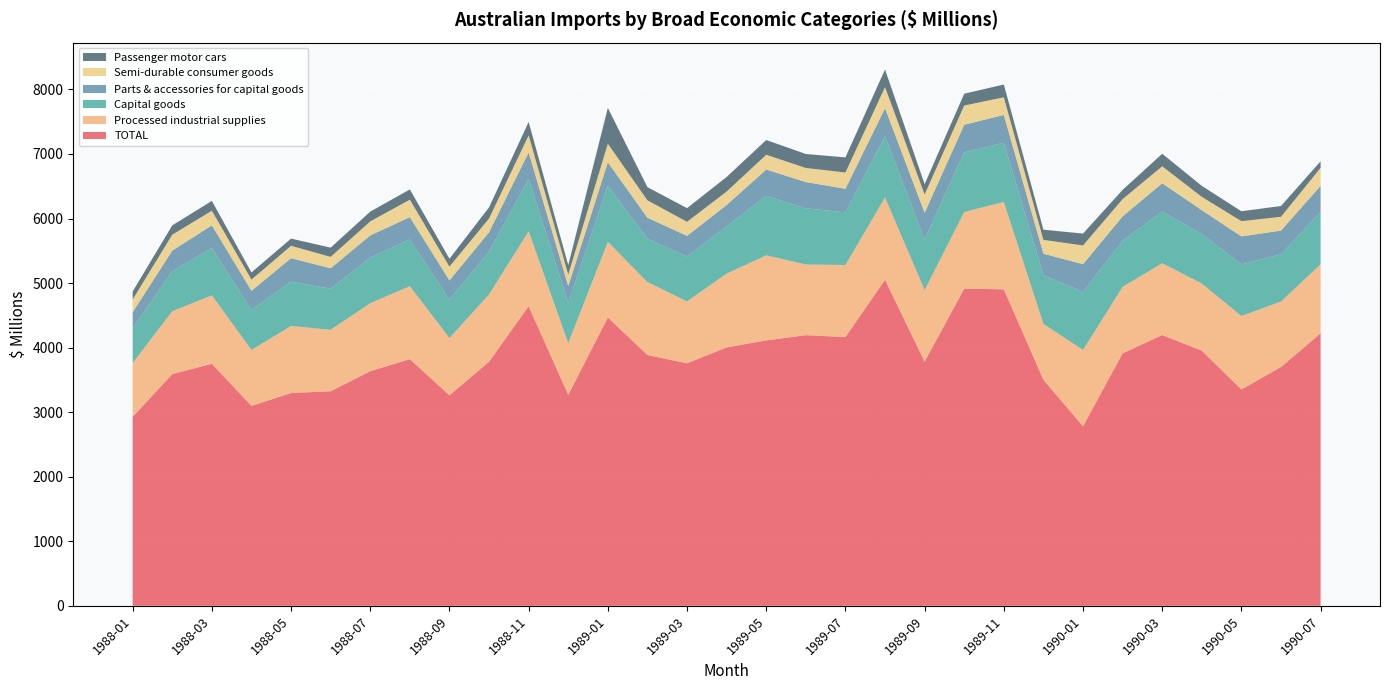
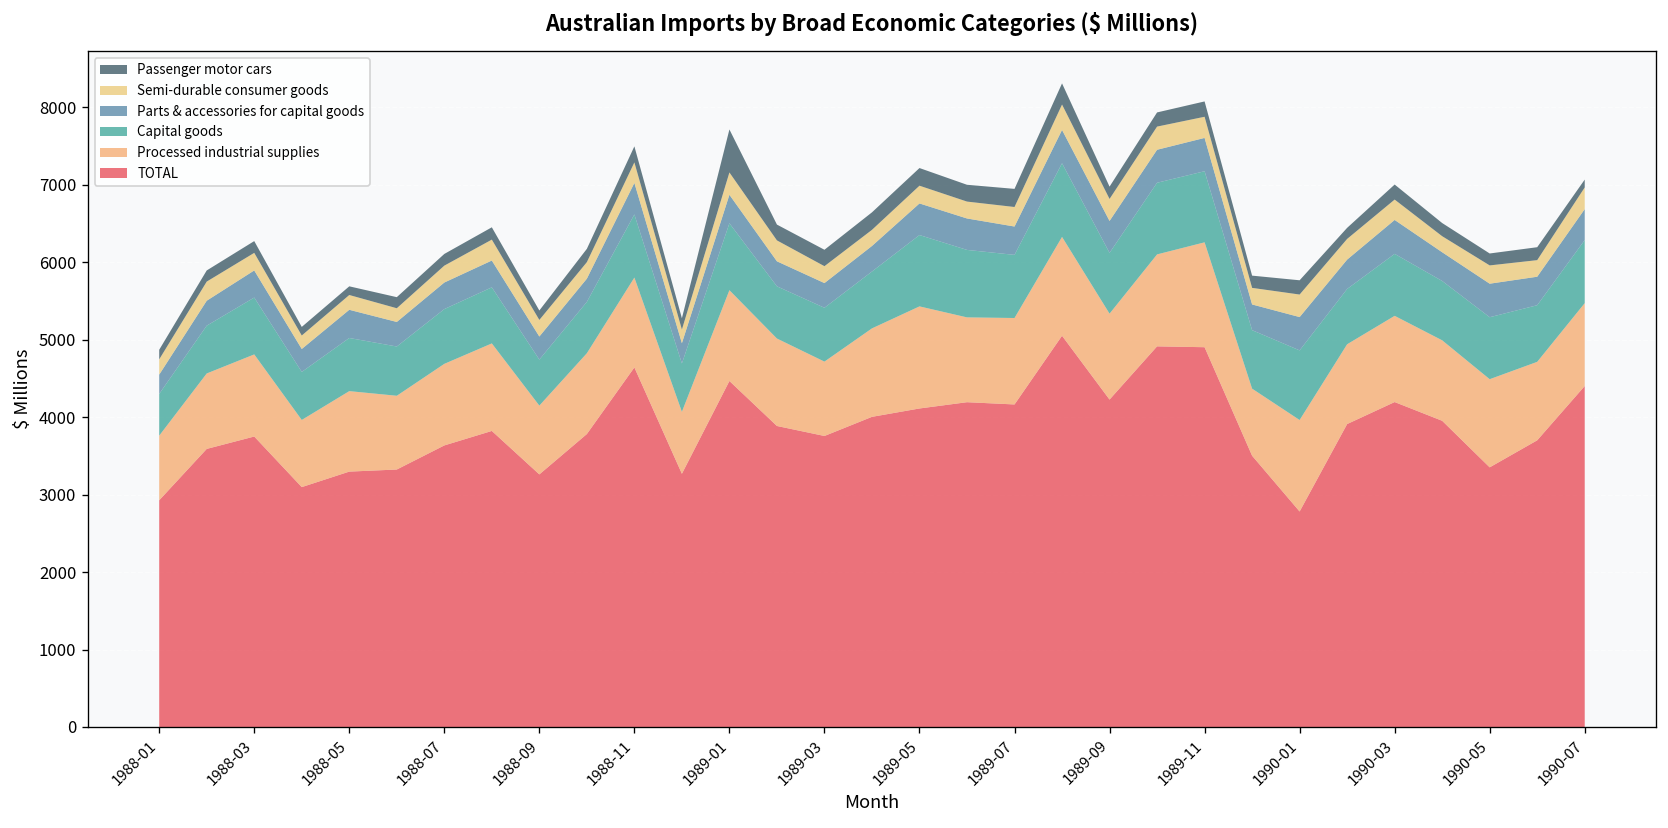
  {
    "TOTAL": {
      "1988-01": 2900,
      "1988-03": 3800,
      "1988-05": 3300,
      "1988-07": 3600,
      "1988-09": 3300,
      "1988-11": 4600,
      "1989-01": 4500,
      "1989-03": 3800,
      "1989-05": 4100,
      "1989-07": 4200,
-     "1989-09": 3800,
+     "1989-09": 4200,
      "1989-11": 4900,
      "1990-01": 2800,
      "1990-03": 4200,
      "1990-05": 3400,
-     "1990-07": 4200
+     "1990-07": 4400
    },
    "Passenger motor cars": {
      "1988-01": 100,
      "1988-03": 200,
      "1988-05": 100,
      "1988-07": 200,
      "1988-09": 100,
      "1988-11": 200,
      "1989-01": 600,
      "1989-03": 200,
      "1989-05": 200,
      "1989-07": 200,
      "1989-09": 200,
      "1989-11": 200,
      "1990-01": 200,
      "1990-03": 200,
      "1990-05": 200,
      "1990-07": 100
    }
  }
